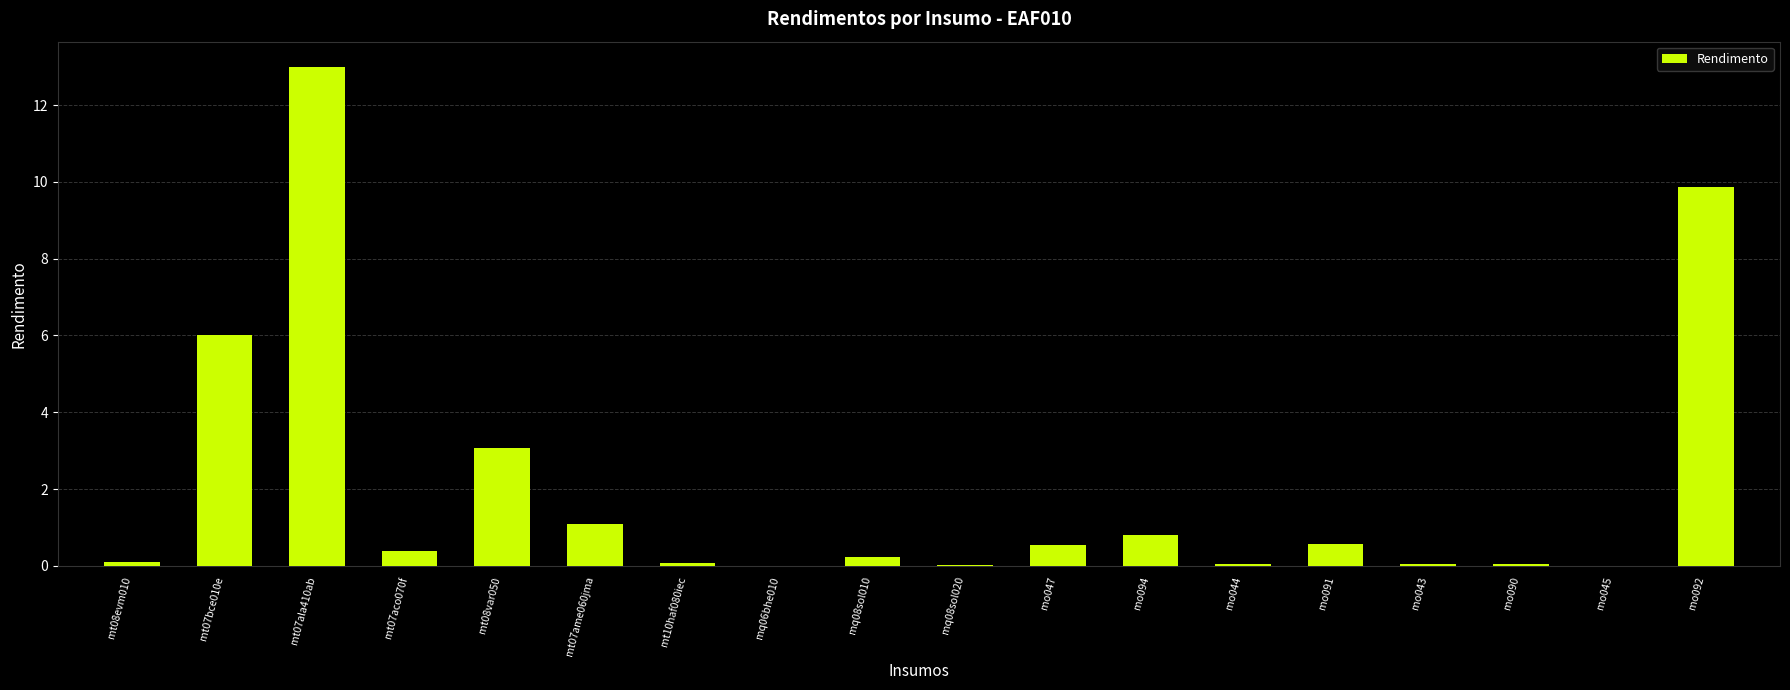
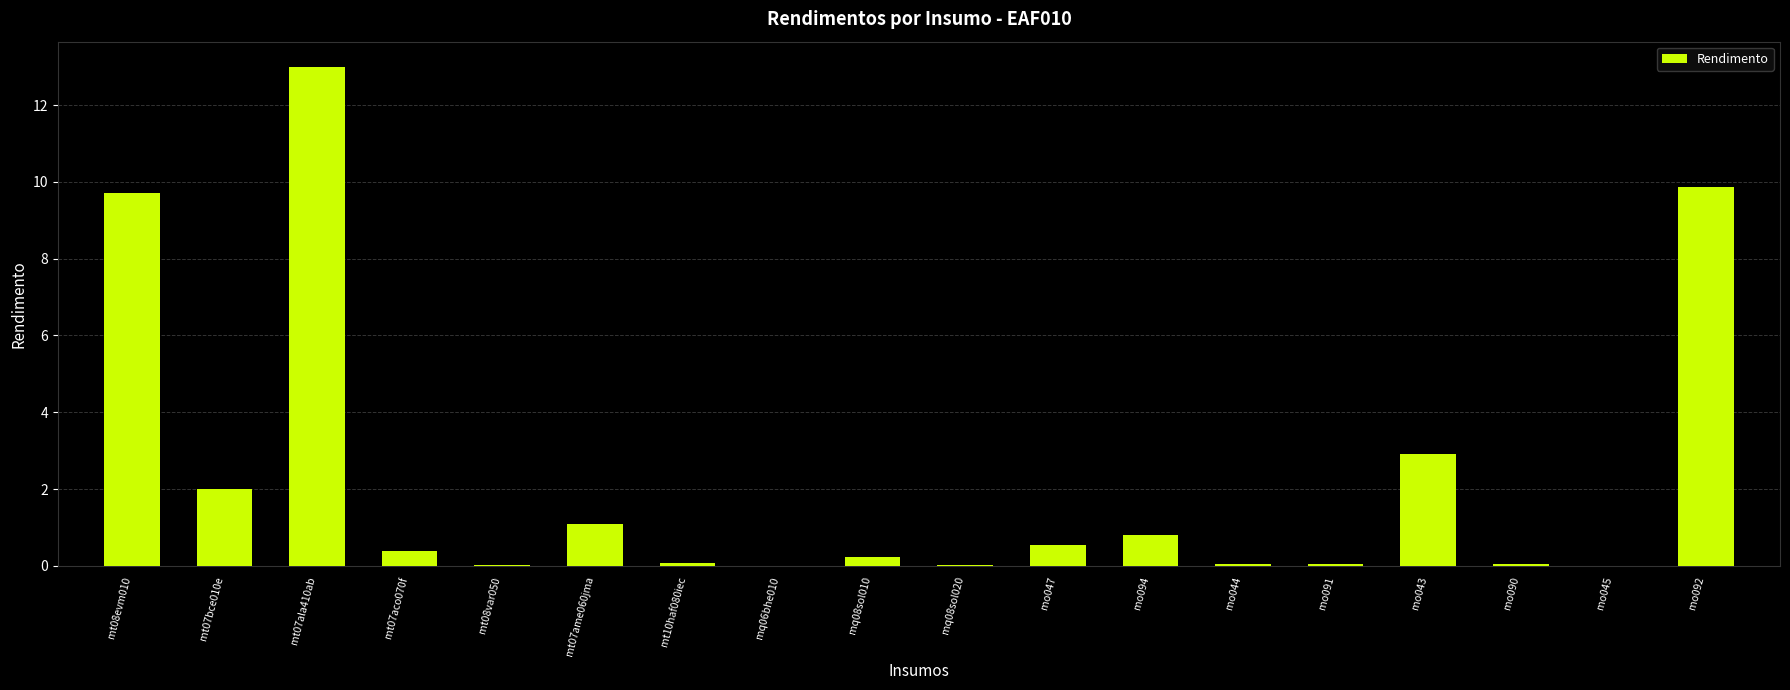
  {
-   "mt08evm010": 0.1,
-   "mt07bce010e": 6,
+   "mt08evm010": 9.7,
+   "mt07bce010e": 2,
    "mt07ala410ab": 13.0,
    "mt07aco070f": 0.4,
-   "mt08var050": 3.1,
+   "mt08var050": 0.0,
    "mt07ame060jma": 1.1,
    "mt10haf080iec": 0.1,
    "mq08sol010": 0.2,
    "mo047": 0.5,
    "mo094": 0.8,
-   "mo091": 0.6,
-   "mo043": 0.1,
+   "mo091": 0.1,
+   "mo043": 2.9,
    "mo092": 9.9
  }
